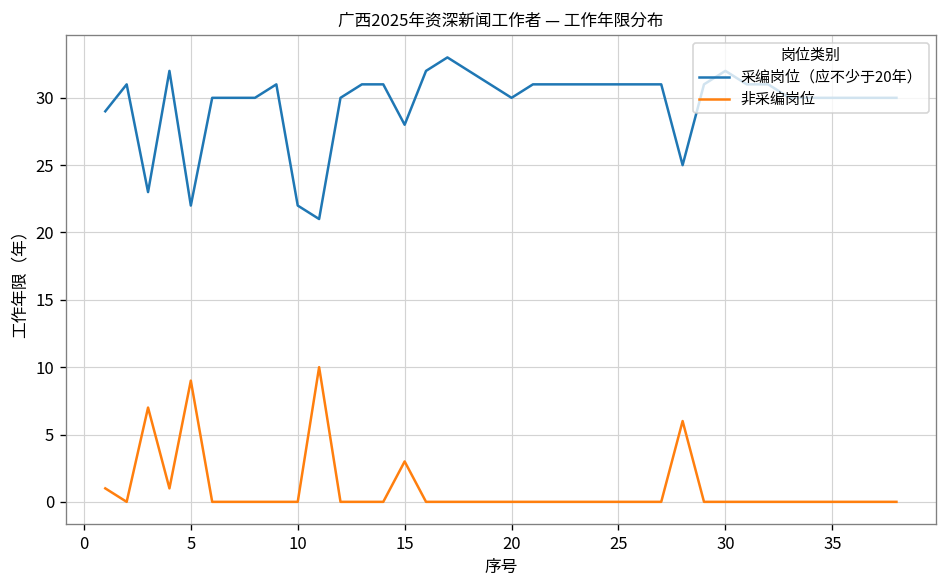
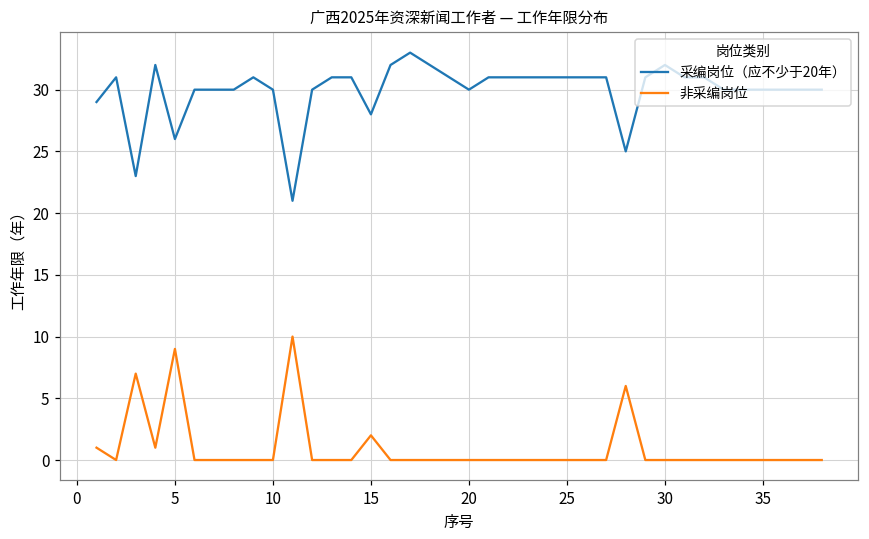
  {
    "采编岗位（应不少于20年）": {
-     "5": 22,
-     "10": 22,
+     "5": 26,
+     "10": 30,
      "15": 28,
      "20": 30,
      "25": 31
    },
    "非采编岗位": {
      "5": 9,
      "10": 0,
-     "15": 3,
+     "15": 2,
      "20": 0,
      "25": 0,
      "30": 0,
      "35": 0
    }
  }
